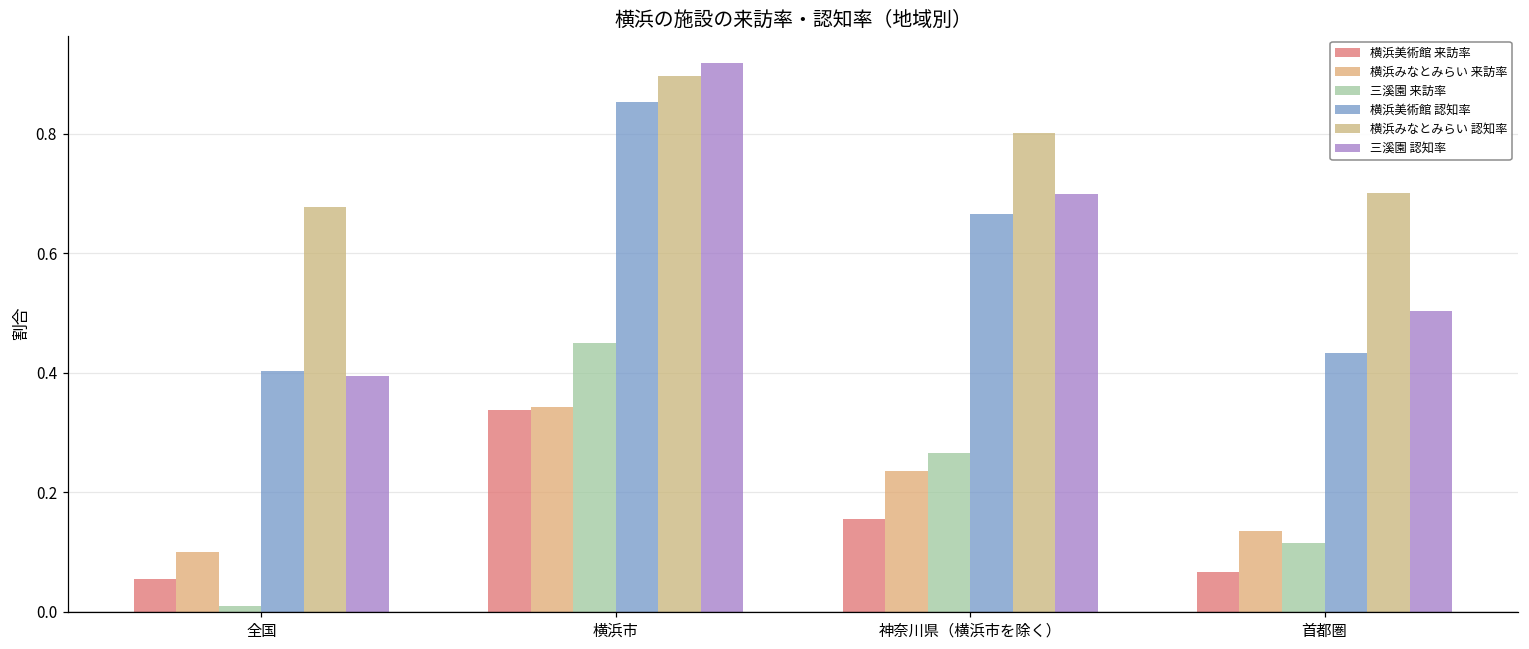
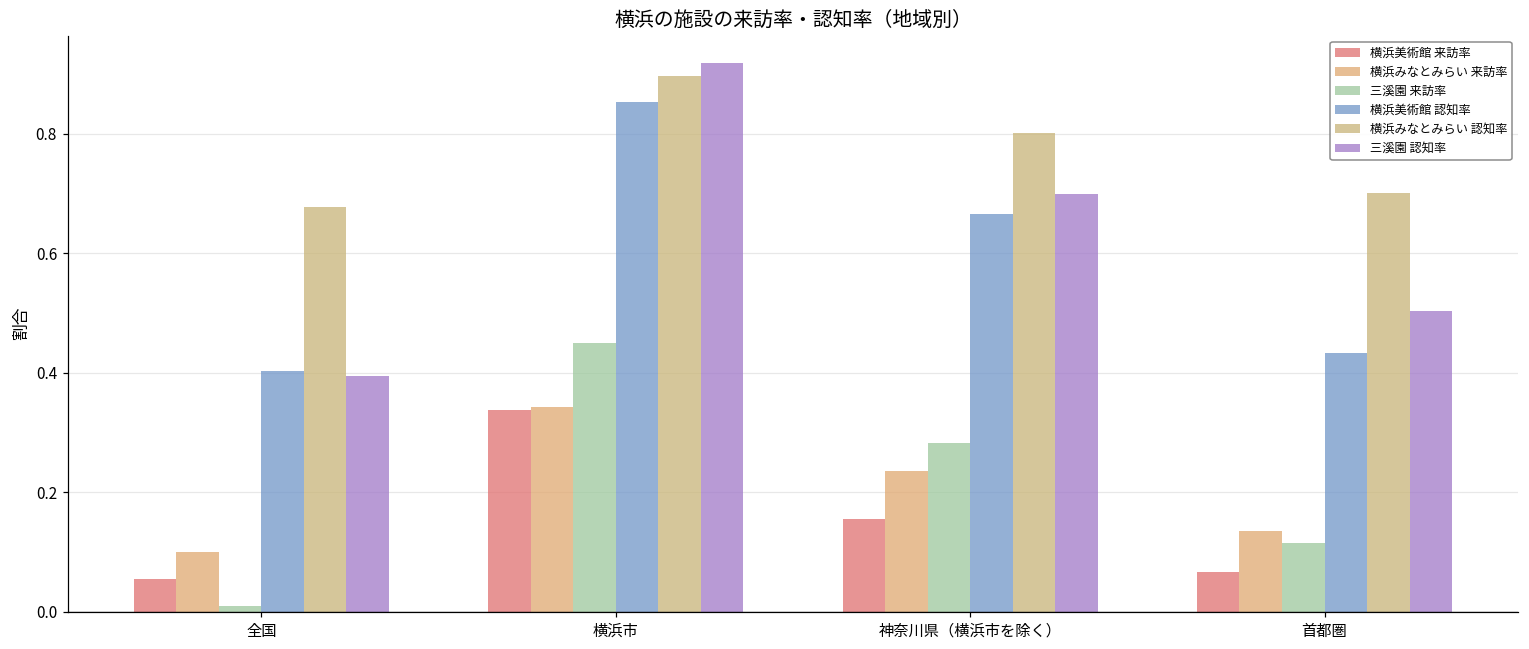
  {
    "三溪園 来訪率": {
      "全国": 0.01,
      "横浜市": 0.45,
-     "神奈川県（横浜市を除く）": 0.27,
+     "神奈川県（横浜市を除く）": 0.28,
      "首都圏": 0.12
    }
  }
